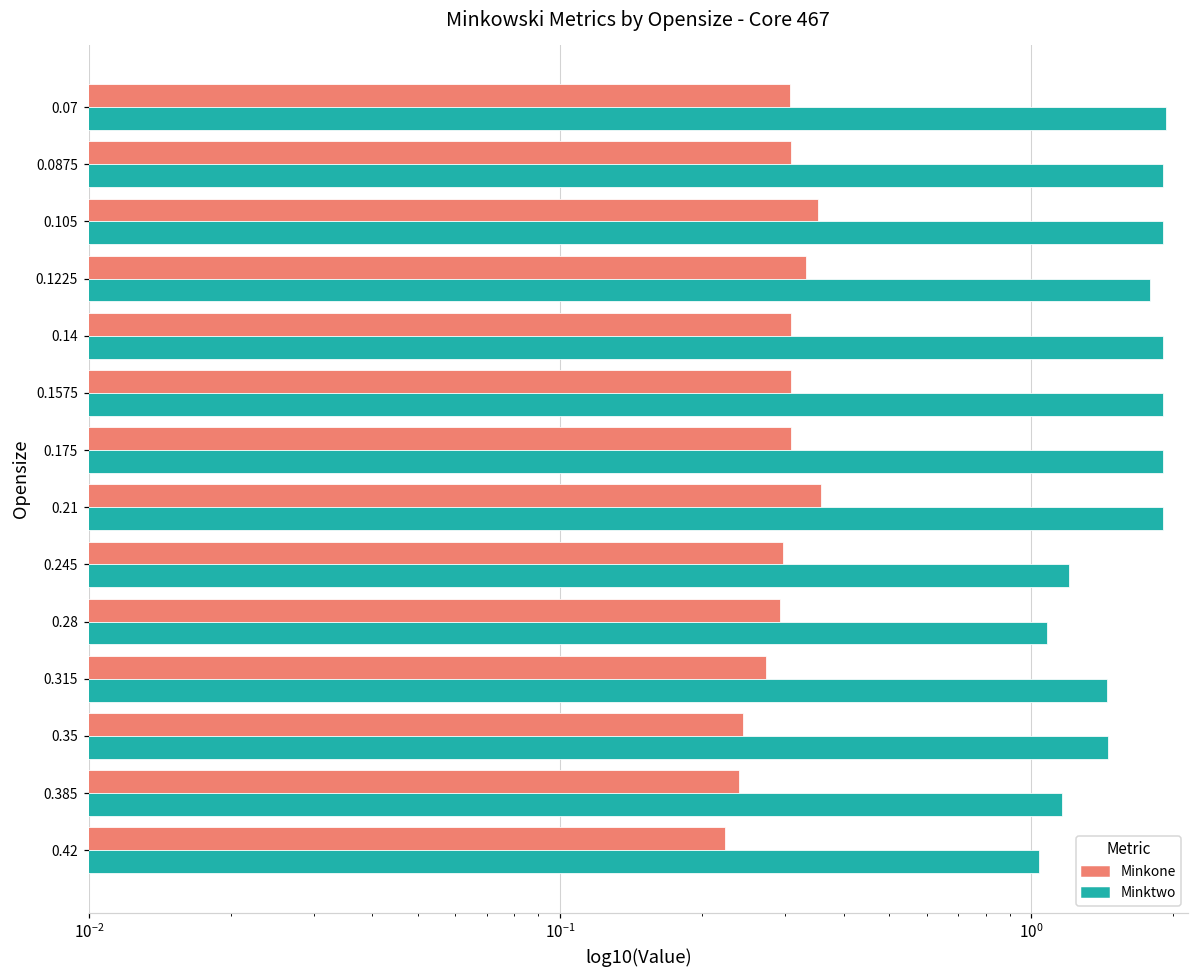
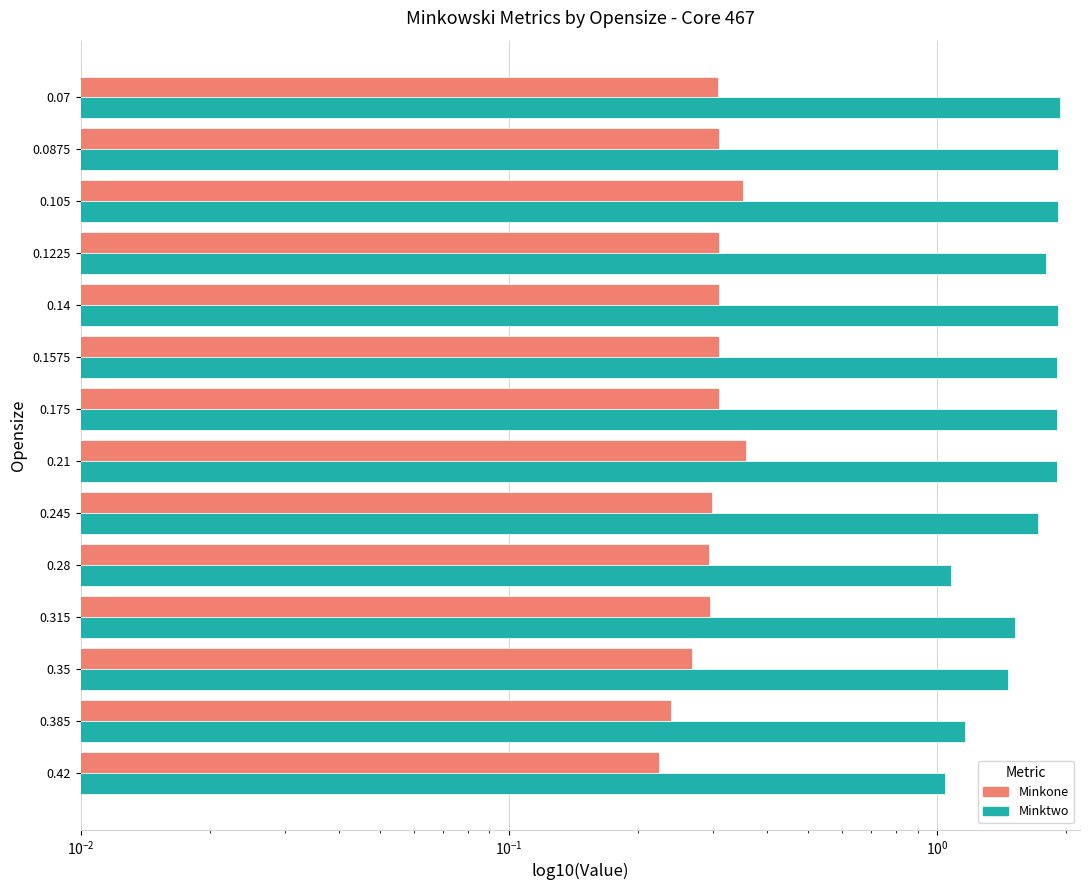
  {
    "Minkone": {
      "0.07": 0.31,
      "0.0875": 0.31,
      "0.105": 0.35,
-     "0.1225": 0.33,
+     "0.1225": 0.31,
      "0.14": 0.31,
      "0.1575": 0.31,
      "0.175": 0.31,
      "0.21": 0.36,
      "0.245": 0.30,
      "0.28": 0.29,
-     "0.315": 0.27,
-     "0.35": 0.24,
+     "0.315": 0.29,
+     "0.35": 0.27,
      "0.385": 0.24,
      "0.42": 0.22
    },
    "Minktwo": {
      "0.07": 1.9,
      "0.0875": 1.9,
      "0.105": 1.9,
      "0.1225": 1.79,
      "0.14": 1.9,
      "0.1575": 1.9,
      "0.175": 1.9,
      "0.21": 1.9,
-     "0.245": 1.20,
+     "0.245": 1.72,
      "0.28": 1.08,
-     "0.315": 1.45,
+     "0.315": 1.52,
      "0.35": 1.46,
      "0.385": 1.16,
      "0.42": 1.04
    }
  }
